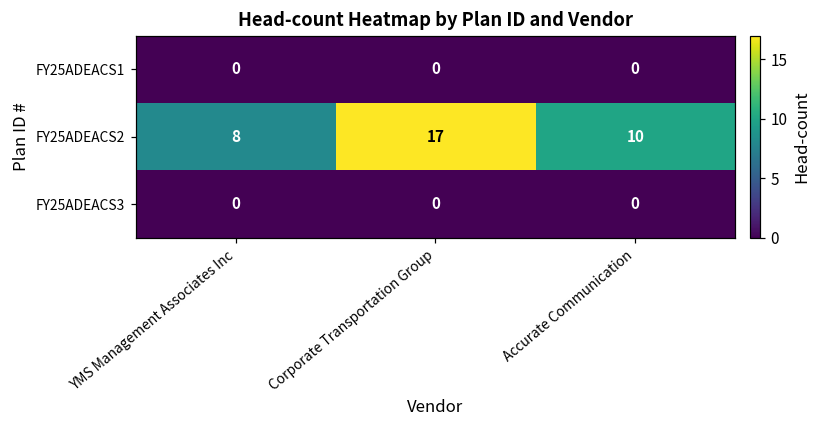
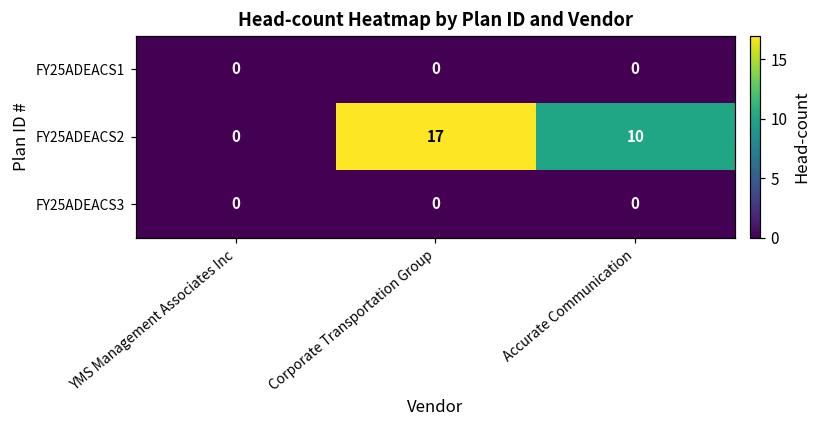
  {
    "FY25ADEACS1": {
      "YMS Management Associates Inc": 0,
      "Corporate Transportation Group": 0,
      "Accurate Communication": 0
    },
    "FY25ADEACS2": {
-     "YMS Management Associates Inc": 8,
+     "YMS Management Associates Inc": 0,
      "Corporate Transportation Group": 17,
      "Accurate Communication": 10
    },
    "FY25ADEACS3": {
      "YMS Management Associates Inc": 0,
      "Corporate Transportation Group": 0,
      "Accurate Communication": 0
    }
  }
